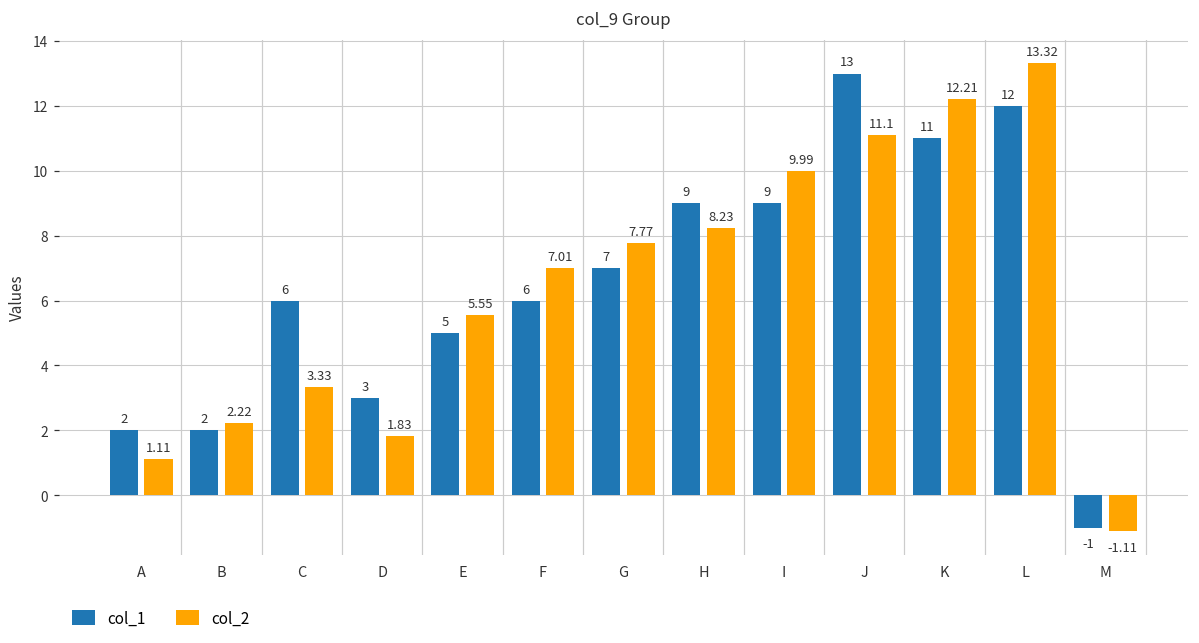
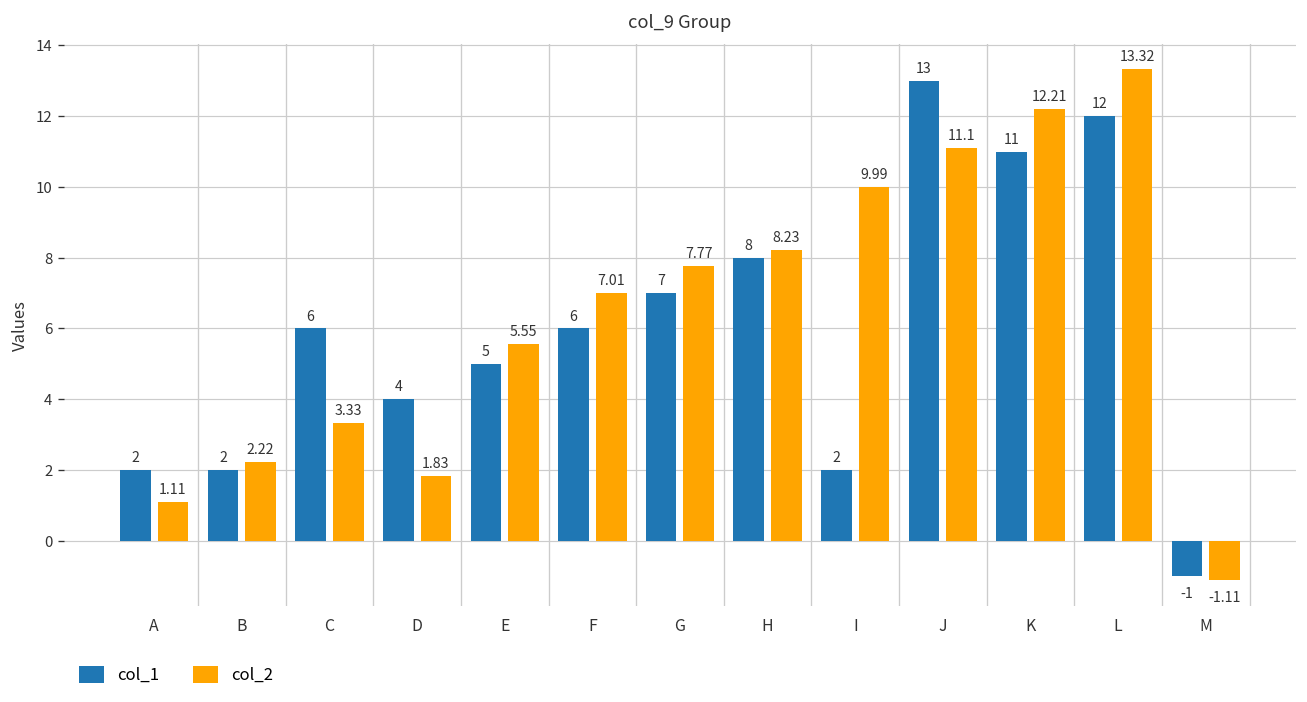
  {
    "col_1": {
      "A": 2,
      "B": 2,
      "C": 6,
-     "D": 3,
+     "D": 4,
      "E": 5,
      "F": 6,
      "G": 7,
-     "H": 9,
-     "I": 9,
+     "H": 8,
+     "I": 2,
      "J": 13,
      "K": 11,
      "L": 12,
      "M": -1
    },
    "col_2": {
      "A": 1.11,
      "B": 2.22,
      "C": 3.33,
      "D": 1.83,
      "E": 5.55,
      "F": 7.01,
      "G": 7.77,
      "H": 8.23,
      "I": 9.99,
      "J": 11.1,
      "K": 12.21,
      "L": 13.32,
      "M": -1.11
    }
  }
